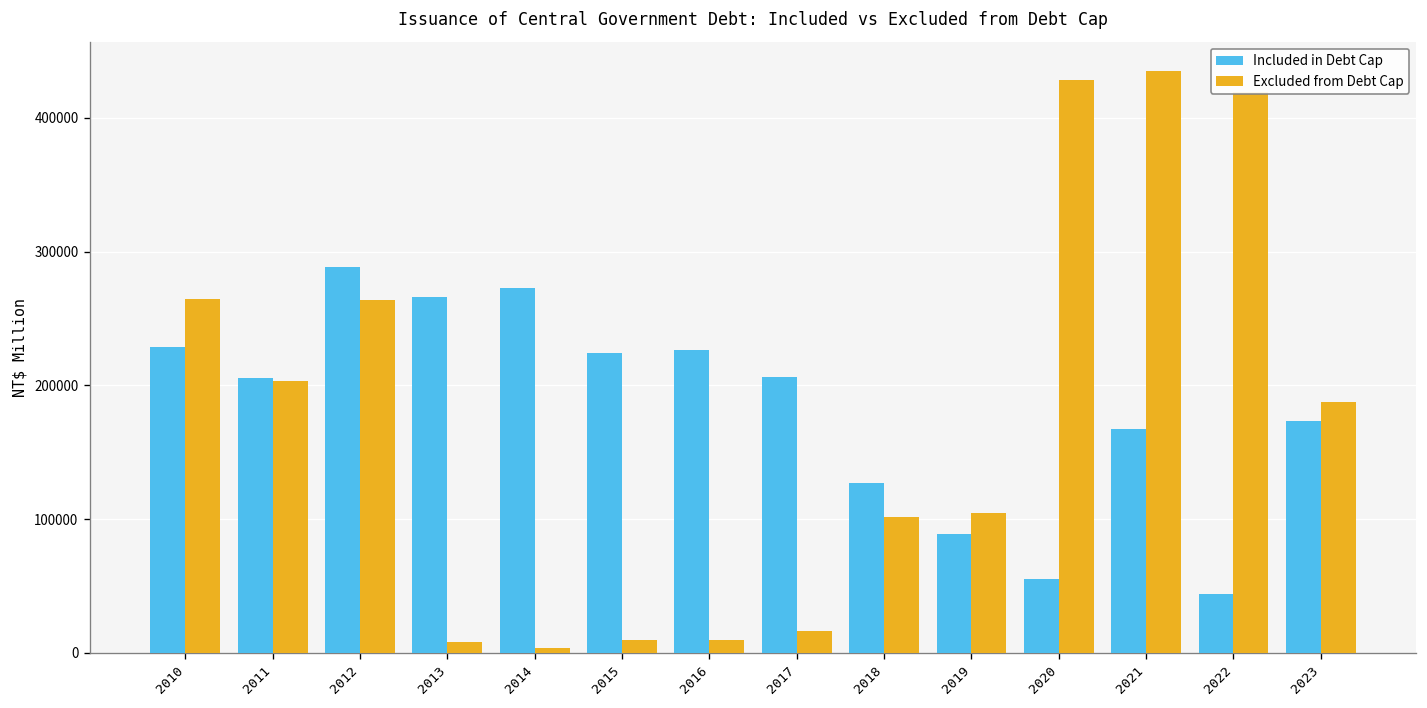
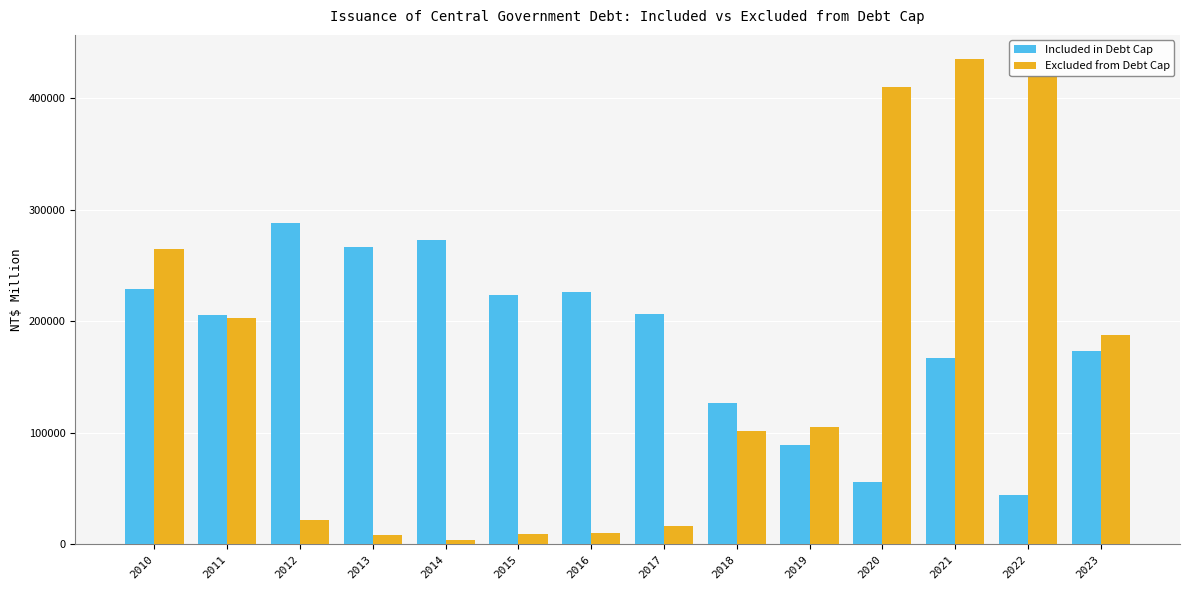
  {
    "Included in Debt Cap": {
      "2010": 229000,
      "2011": 205000,
      "2012": 289000,
      "2013": 266000,
      "2014": 273000,
      "2015": 224000,
      "2016": 226000,
      "2017": 207000,
      "2018": 127000,
      "2019": 89000,
      "2020": 56000,
      "2021": 167000,
      "2022": 44000,
      "2023": 173000
    },
    "Excluded from Debt Cap": {
      "2010": 265000,
      "2011": 203000,
-     "2012": 264000,
+     "2012": 22000,
      "2013": 9000,
      "2014": 3000,
      "2015": 9000,
      "2016": 10000,
      "2017": 16000,
      "2018": 101000,
      "2019": 105000,
-     "2020": 428000,
+     "2020": 410000,
      "2021": 435000,
      "2022": 420000,
      "2023": 187000
    }
  }
